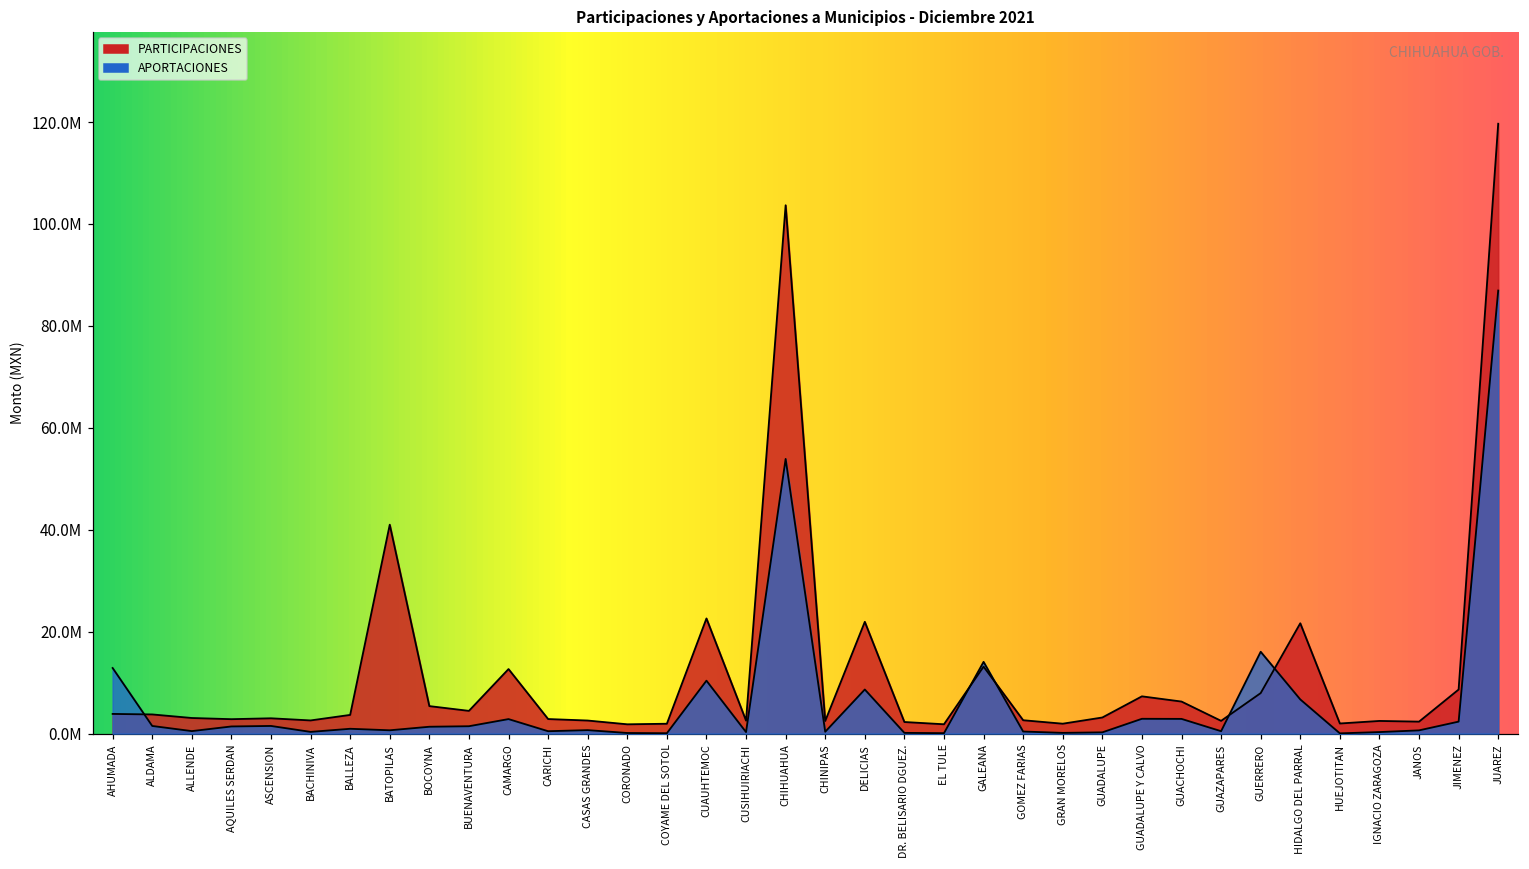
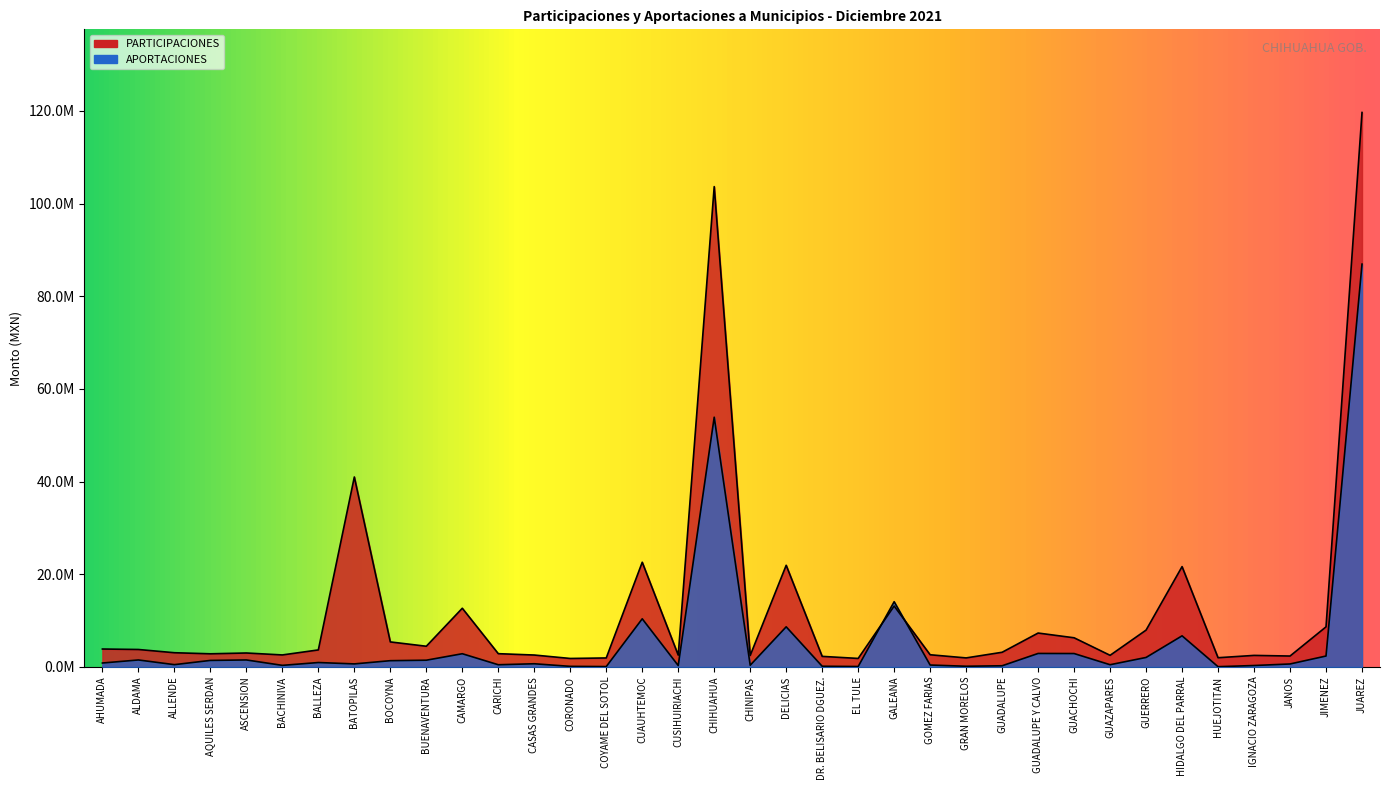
  {
    "PARTICIPACIONES": {
      "AHUMADA": 4000000,
      "ALDAMA": 4000000,
      "ALLENDE": 3000000,
      "AQUILES SERDAN": 3000000,
      "ASCENSION": 3000000,
      "BACHINIVA": 3000000,
      "BALLEZA": 4000000,
      "BATOPILAS": 41000000,
      "BOCOYNA": 5000000,
      "BUENAVENTURA": 4000000,
      "CAMARGO": 13000000,
      "CARICHI": 3000000,
      "CASAS GRANDES": 3000000,
      "CORONADO": 2000000,
      "COYAME DEL SOTOL": 2000000,
      "CUAUHTEMOC": 23000000,
      "CUSIHUIRIACHI": 3000000,
      "CHIHUAHUA": 104000000,
      "CHINIPAS": 2000000,
      "DELICIAS": 22000000,
      "DR. BELISARIO DGUEZ.": 2000000,
      "EL TULE": 2000000,
      "GALEANA": 13000000,
      "GOMEZ FARIAS": 3000000,
      "GRAN MORELOS": 2000000,
      "GUADALUPE": 3000000,
      "GUADALUPE Y CALVO": 7000000,
      "GUACHOCHI": 6000000,
      "GUAZAPARES": 2000000,
      "GUERRERO": 8000000,
      "HIDALGO DEL PARRAL": 22000000,
      "HUEJOTITAN": 2000000,
      "IGNACIO ZARAGOZA": 2000000,
      "JANOS": 2000000,
      "JIMENEZ": 9000000,
      "JUAREZ": 120000000
    },
    "APORTACIONES": {
-     "AHUMADA": 13000000,
+     "AHUMADA": 1000000,
      "ALDAMA": 1000000,
      "ALLENDE": 0,
      "AQUILES SERDAN": 1000000,
      "ASCENSION": 1000000,
      "BACHINIVA": 0,
      "BALLEZA": 1000000,
      "BATOPILAS": 1000000,
      "BOCOYNA": 1000000,
      "BUENAVENTURA": 1000000,
      "CAMARGO": 3000000,
      "CARICHI": 0,
      "CASAS GRANDES": 1000000,
      "CORONADO": 0,
      "COYAME DEL SOTOL": 0,
      "CUAUHTEMOC": 10000000,
      "CUSIHUIRIACHI": 0,
      "CHIHUAHUA": 54000000,
      "CHINIPAS": 0,
      "DELICIAS": 9000000,
      "DR. BELISARIO DGUEZ.": 0,
      "EL TULE": 0,
      "GALEANA": 14000000,
      "GOMEZ FARIAS": 0,
      "GRAN MORELOS": 0,
      "GUADALUPE": 0,
      "GUADALUPE Y CALVO": 3000000,
      "GUACHOCHI": 3000000,
      "GUAZAPARES": 0,
-     "GUERRERO": 16000000,
+     "GUERRERO": 2000000,
      "HIDALGO DEL PARRAL": 7000000,
      "HUEJOTITAN": 0,
      "IGNACIO ZARAGOZA": 0,
      "JANOS": 1000000,
      "JIMENEZ": 2000000,
      "JUAREZ": 87000000
    }
  }
